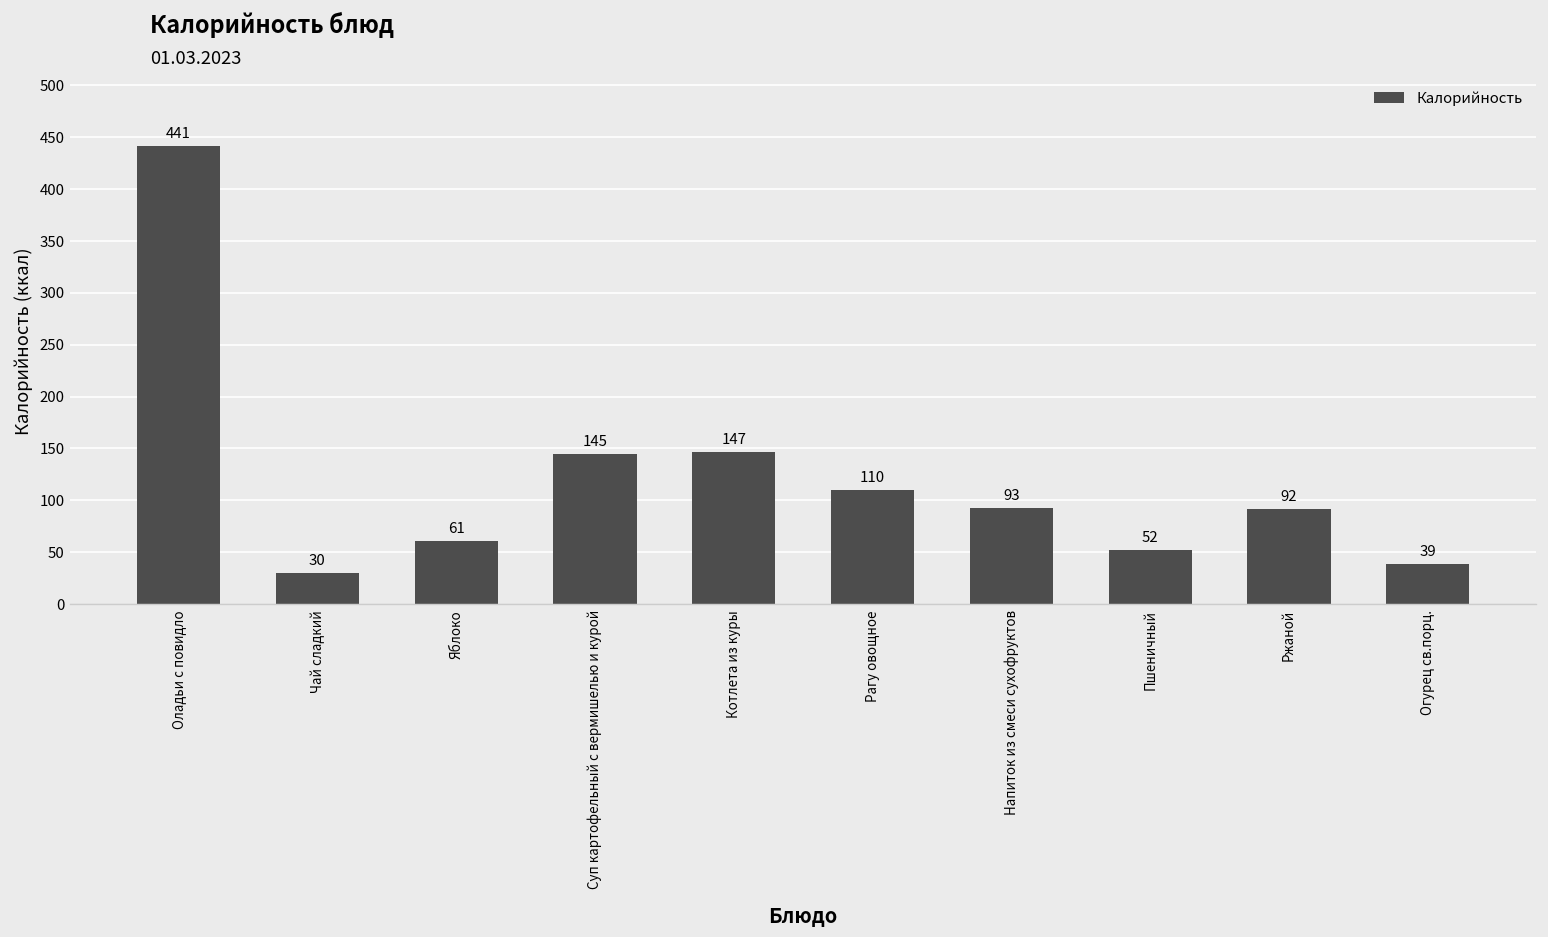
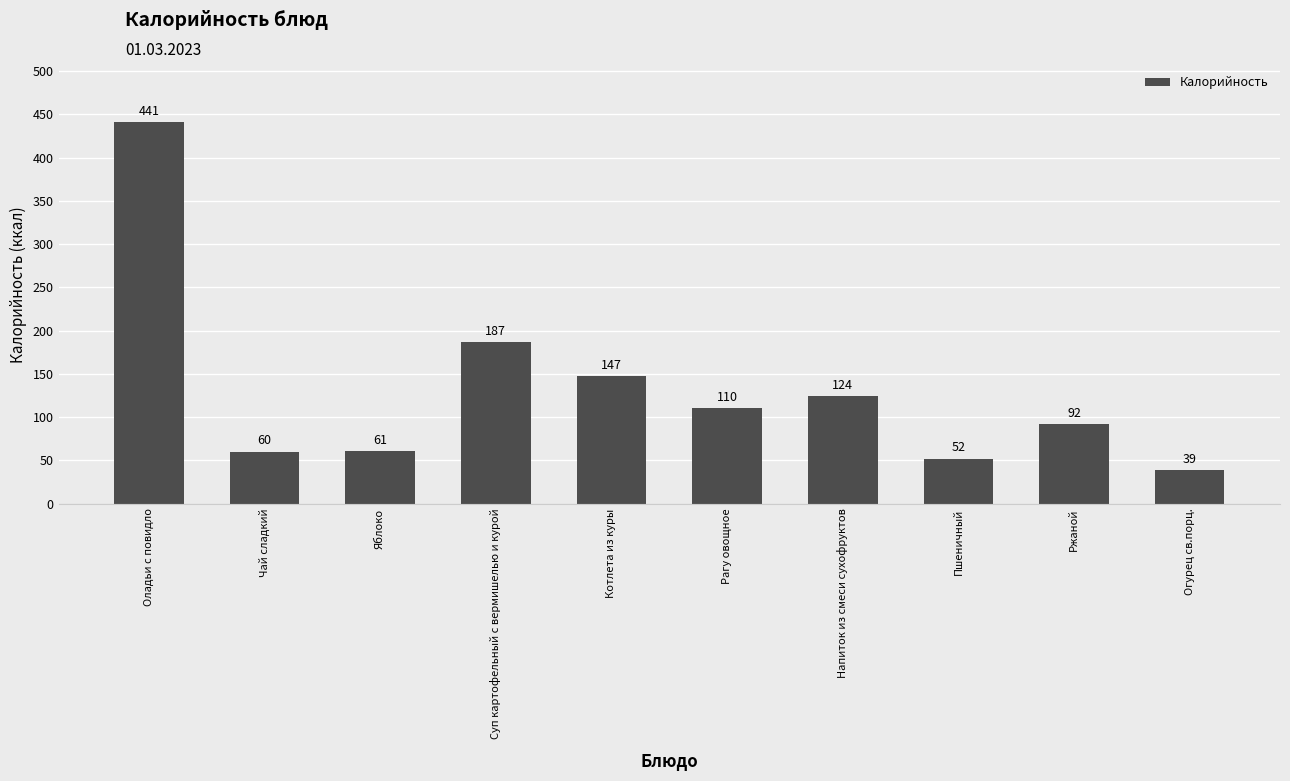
  {
    "Оладьи с повидло": 441,
-   "Чай сладкий": 30,
+   "Чай сладкий": 60,
    "Яблоко": 61,
-   "Суп картофельный с вермишелью и курой": 145,
+   "Суп картофельный с вермишелью и курой": 187,
    "Котлета из куры": 147,
    "Рагу овощное": 110,
-   "Напиток из смеси сухофруктов": 93,
+   "Напиток из смеси сухофруктов": 124,
    "Пшеничный": 52,
    "Ржаной": 92,
    "Огурец св.порц.": 39
  }
